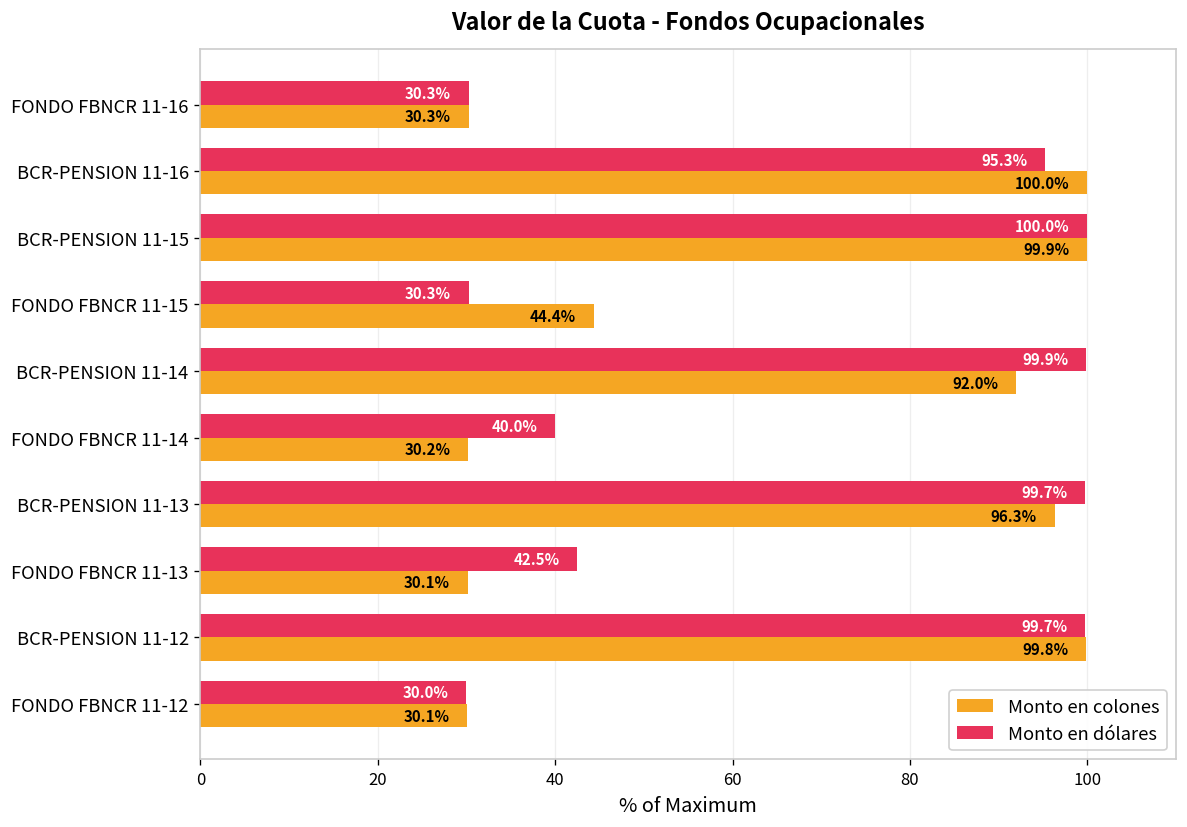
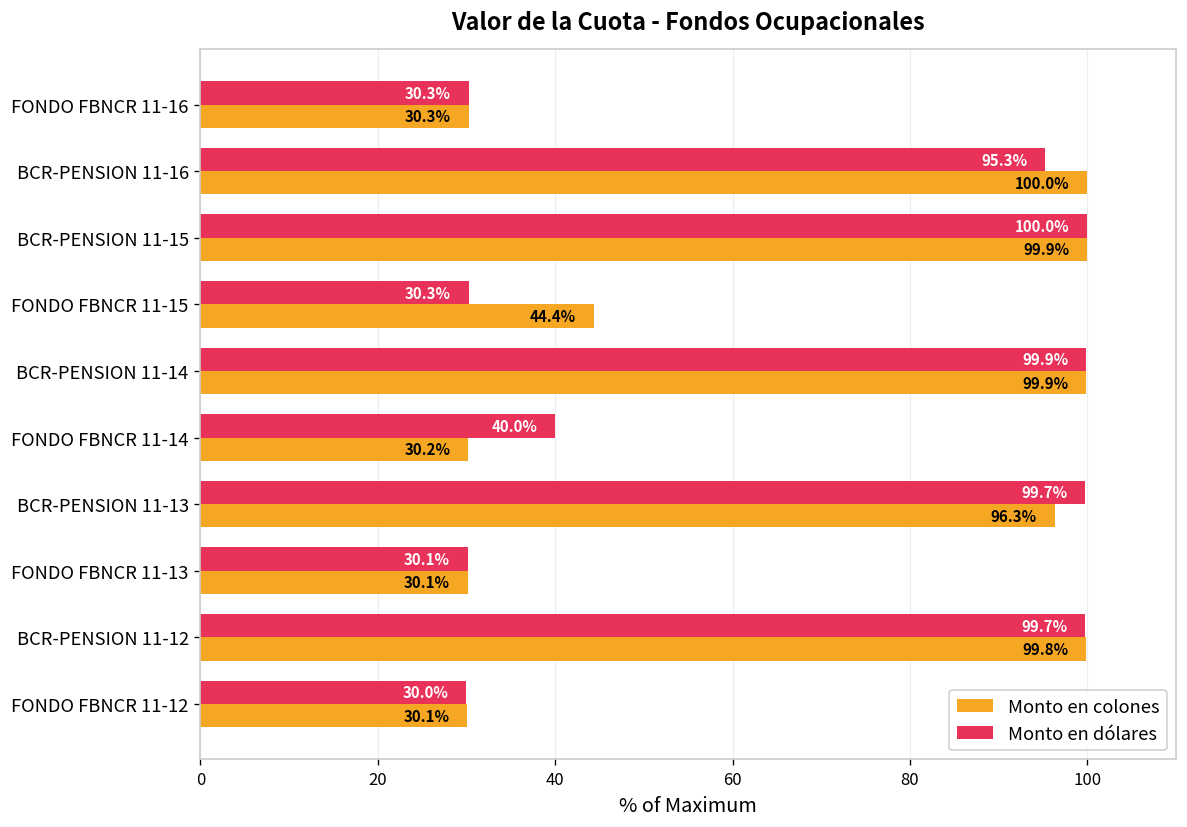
  {
    "Monto en colones": {
      "FONDO FBNCR 11-16": "30.3%",
      "BCR-PENSION 11-16": "100.0%",
      "BCR-PENSION 11-15": "99.9%",
      "FONDO FBNCR 11-15": "44.4%",
-     "BCR-PENSION 11-14": "92.0%",
+     "BCR-PENSION 11-14": "99.9%",
      "FONDO FBNCR 11-14": "30.2%",
      "BCR-PENSION 11-13": "96.3%",
      "FONDO FBNCR 11-13": "30.1%",
      "BCR-PENSION 11-12": "99.8%",
      "FONDO FBNCR 11-12": "30.1%"
    },
    "Monto en dólares": {
      "FONDO FBNCR 11-16": "30.3%",
      "BCR-PENSION 11-16": "95.3%",
      "BCR-PENSION 11-15": "100.0%",
      "FONDO FBNCR 11-15": "30.3%",
      "BCR-PENSION 11-14": "99.9%",
      "FONDO FBNCR 11-14": "40.0%",
      "BCR-PENSION 11-13": "99.7%",
-     "FONDO FBNCR 11-13": "42.5%",
+     "FONDO FBNCR 11-13": "30.1%",
      "BCR-PENSION 11-12": "99.7%",
      "FONDO FBNCR 11-12": "30.0%"
    }
  }
